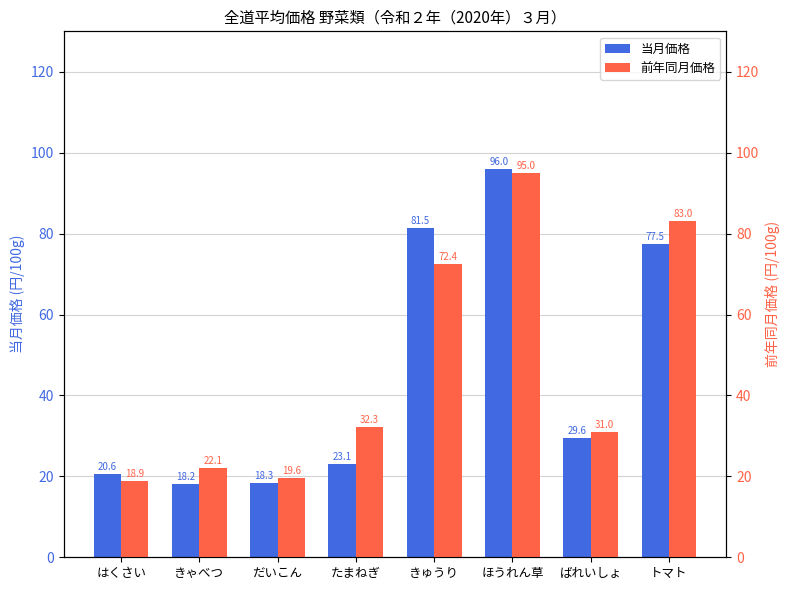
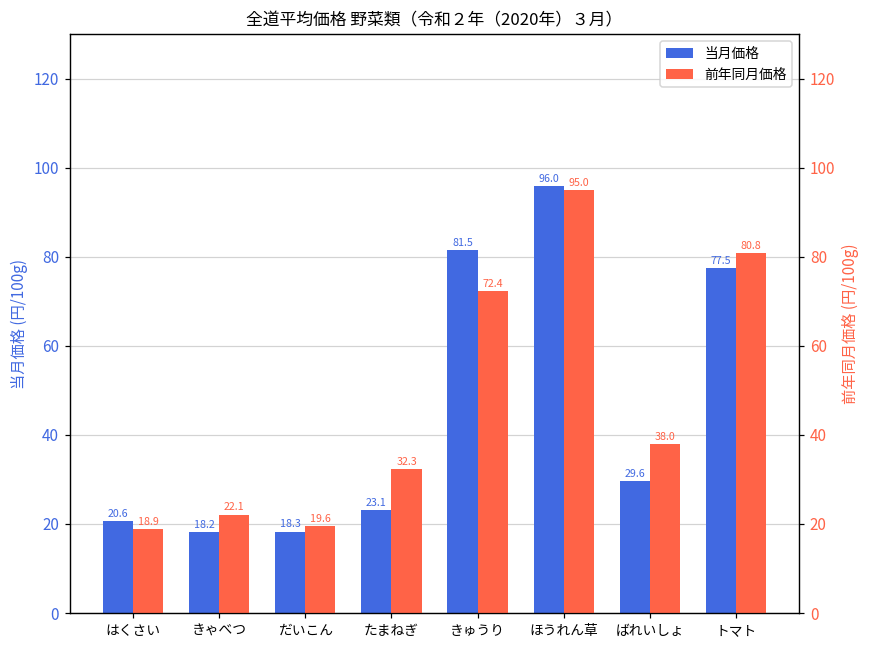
  {
    "当月価格": {
      "はくさい": 20.6,
      "きゃべつ": 18.2,
      "だいこん": 18.3,
      "たまねぎ": 23.1,
      "きゅうり": 81.5,
      "ほうれん草": 96.0,
      "ばれいしょ": 29.6,
      "トマト": 77.5
    },
    "前年同月価格": {
      "はくさい": 18.9,
      "きゃべつ": 22.1,
      "だいこん": 19.6,
      "たまねぎ": 32.3,
      "きゅうり": 72.4,
      "ほうれん草": 95.0,
-     "ばれいしょ": 31.0,
-     "トマト": 83.0
+     "ばれいしょ": 38.0,
+     "トマト": 80.8
    }
  }
